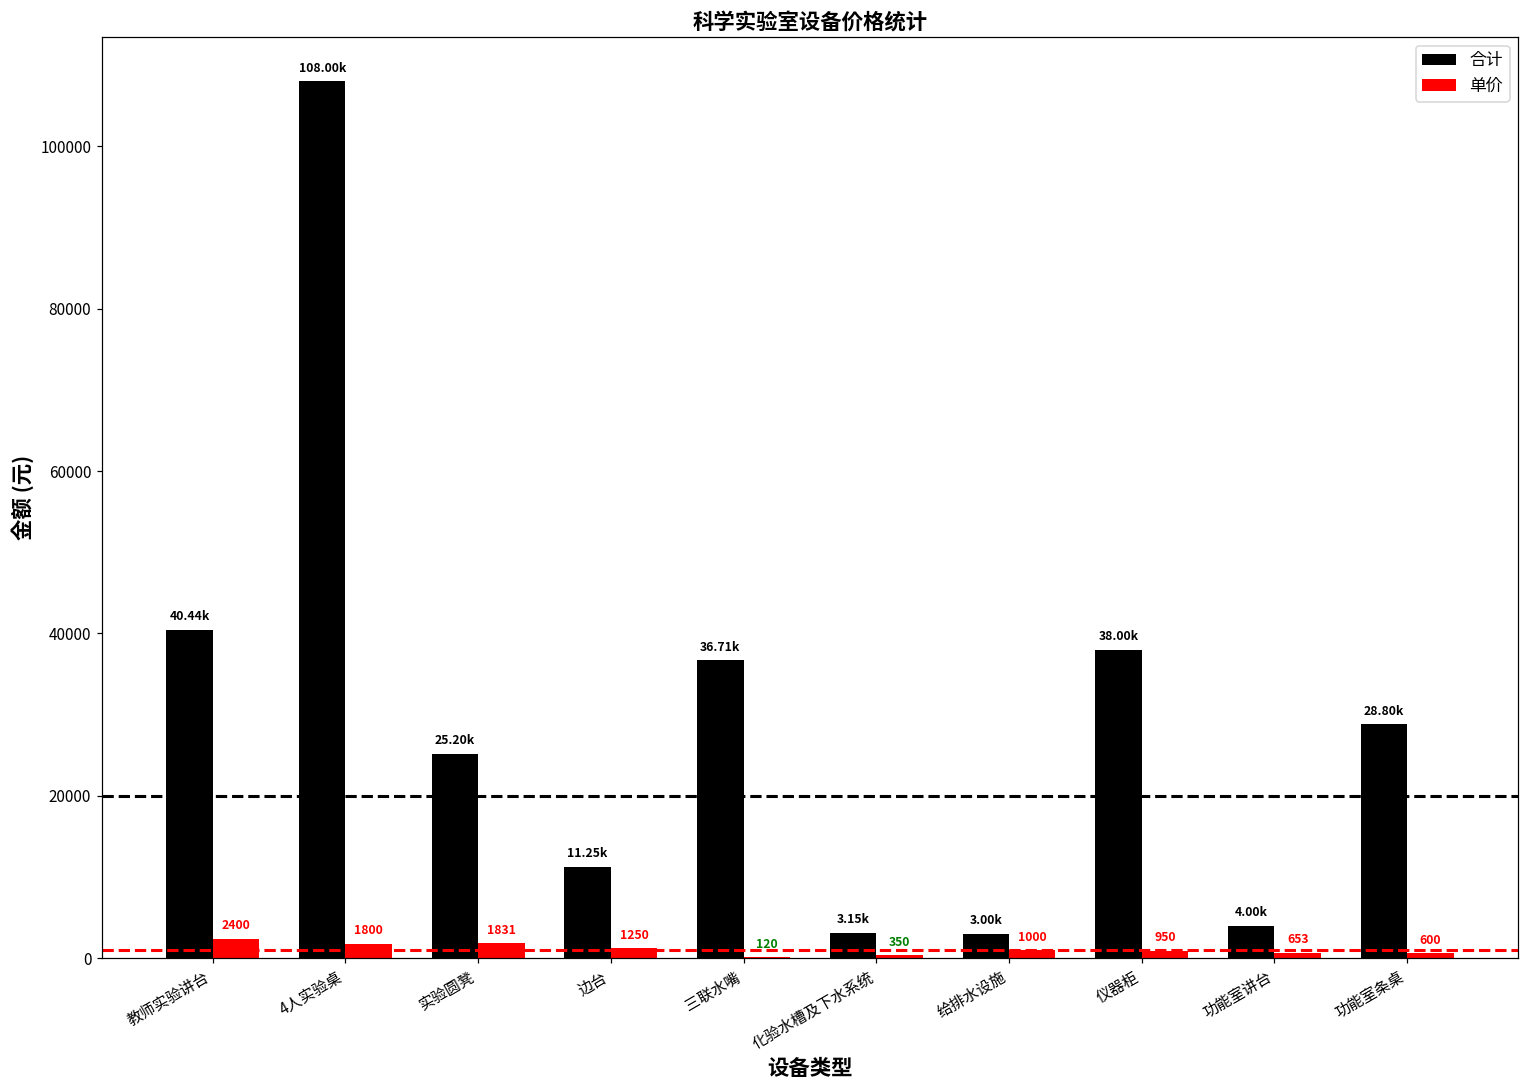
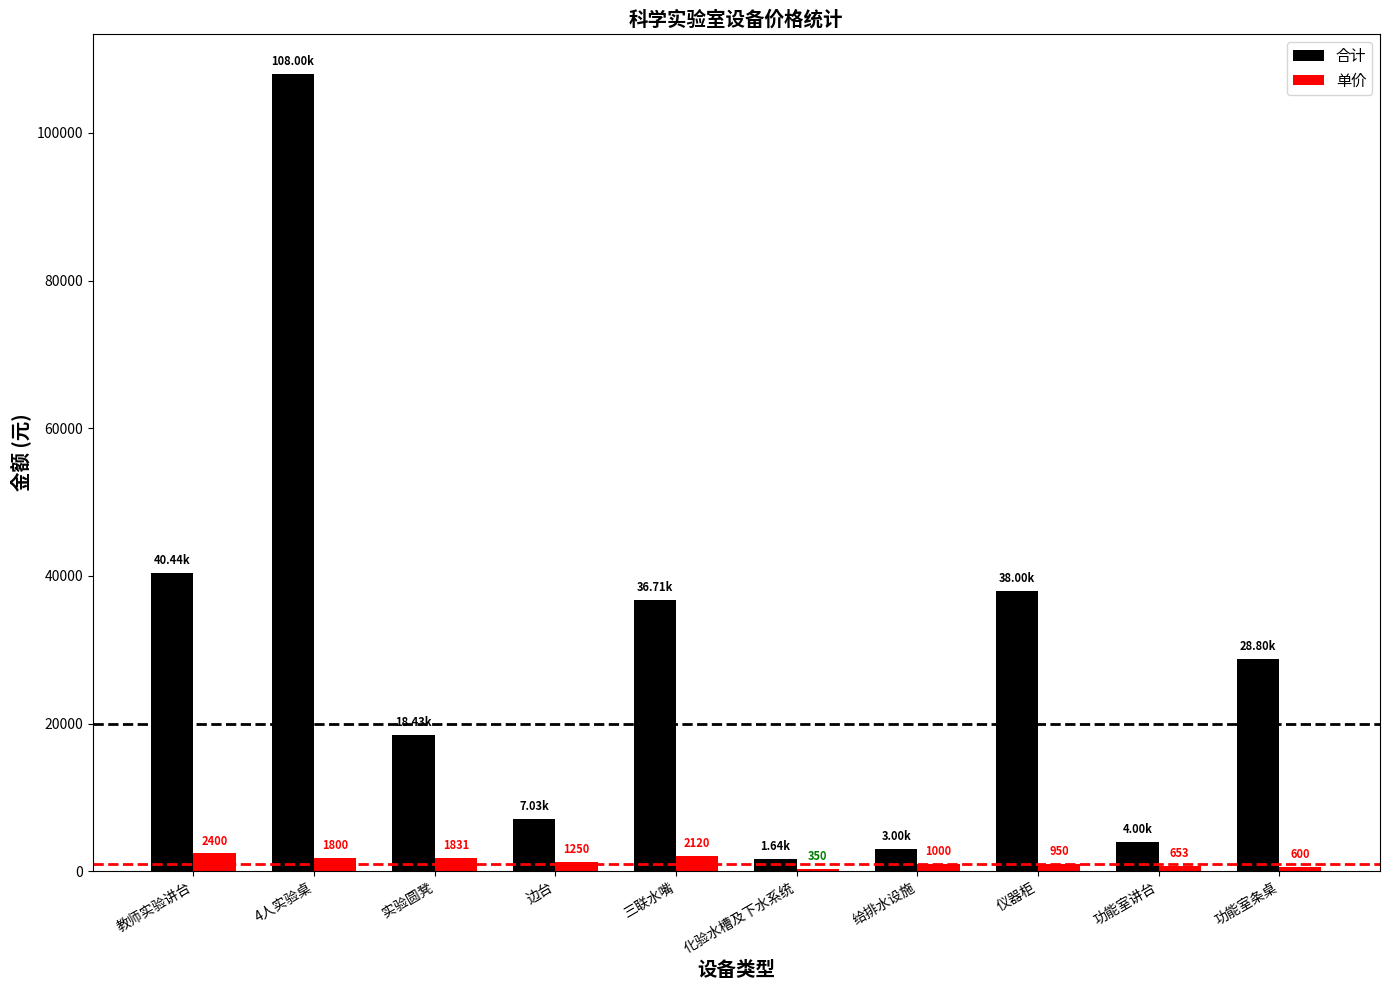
  {
    "合计": {
      "教师实验讲台": "40.44k",
      "4人实验桌": "108.00k",
-     "实验圆凳": "25.20k",
-     "边台": "11.25k",
+     "实验圆凳": "18.43k",
+     "边台": "7.03k",
      "三联水嘴": "36.71k",
-     "化验水槽及下水系统": "3.15k",
+     "化验水槽及下水系统": "1.64k",
      "给排水设施": "3.00k",
      "仪器柜": "38.00k",
      "功能室讲台": "4.00k",
      "功能室条桌": "28.80k"
    },
    "单价": {
      "教师实验讲台": "2400",
      "4人实验桌": "1800",
      "实验圆凳": "1831",
      "边台": "1250",
-     "三联水嘴": "120",
+     "三联水嘴": "2120",
      "化验水槽及下水系统": "350",
      "给排水设施": "1000",
      "仪器柜": "950",
      "功能室讲台": "653",
      "功能室条桌": "600"
    }
  }
